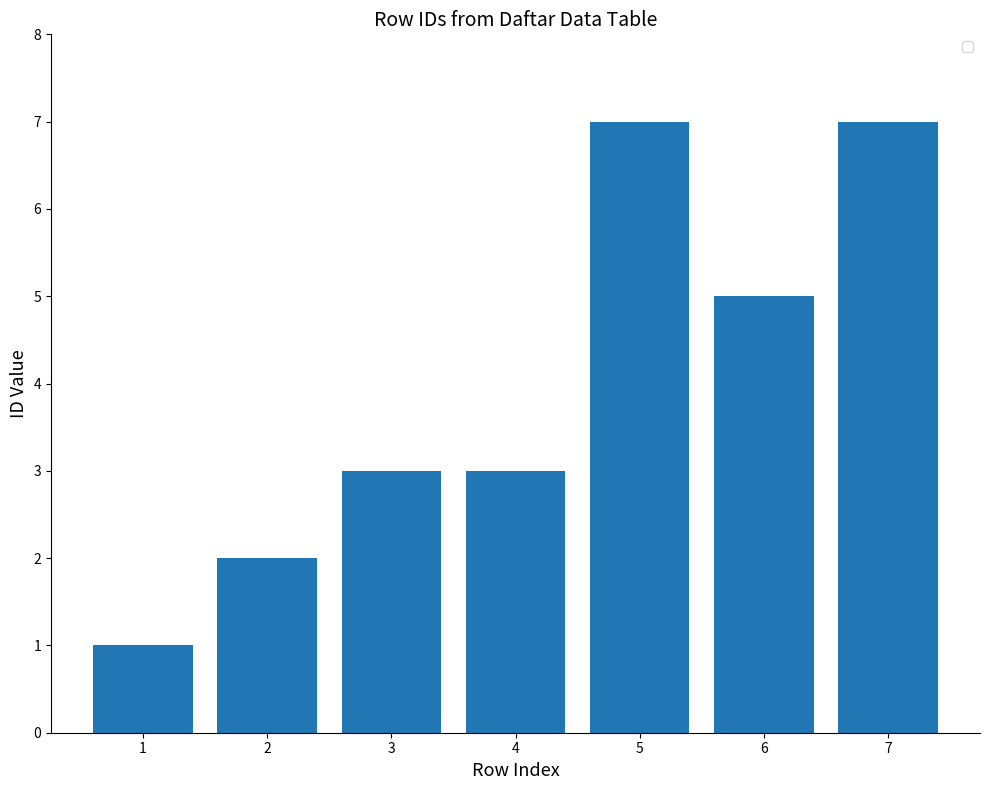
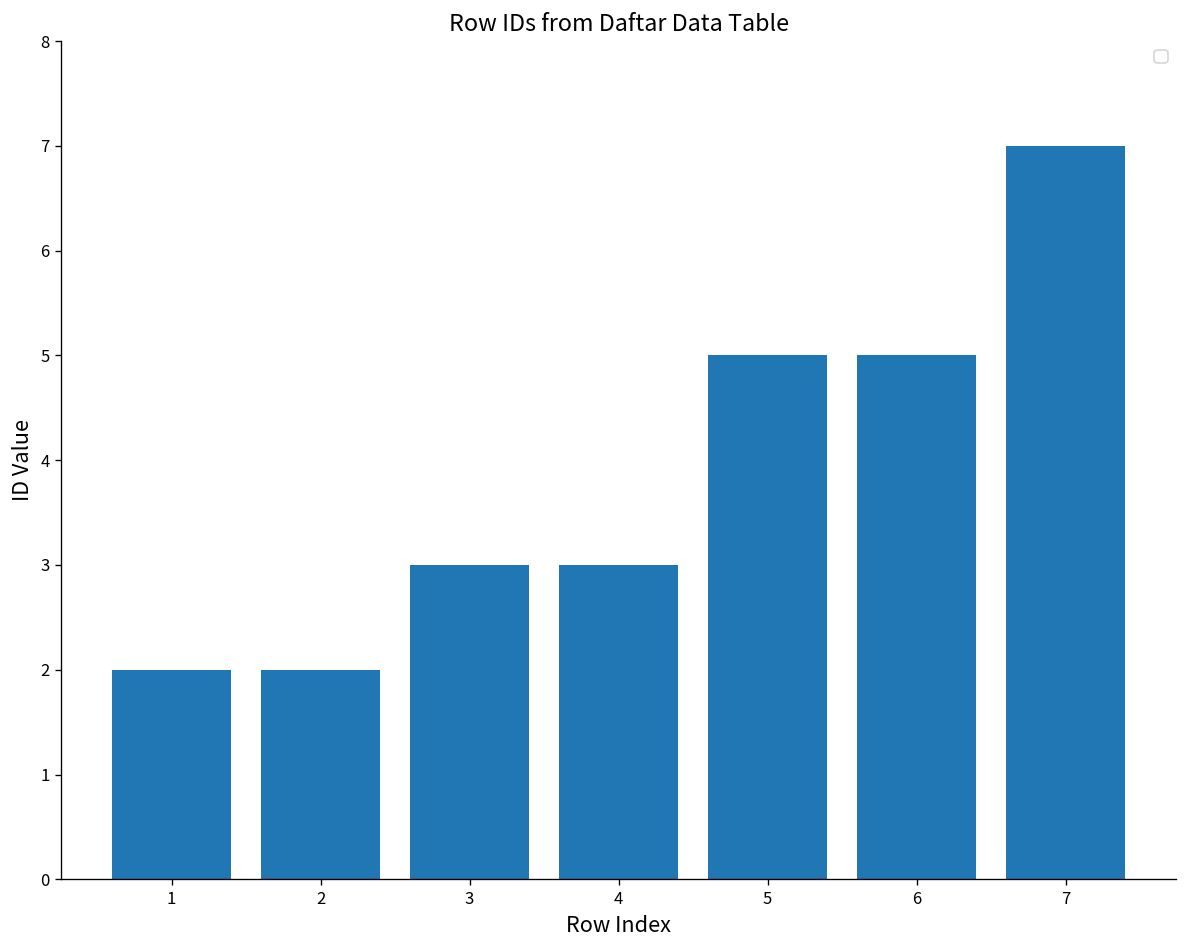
  {
-   "1": 1,
+   "1": 2,
    "2": 2,
    "3": 3,
    "4": 3,
-   "5": 7,
+   "5": 5,
    "6": 5,
    "7": 7
  }
